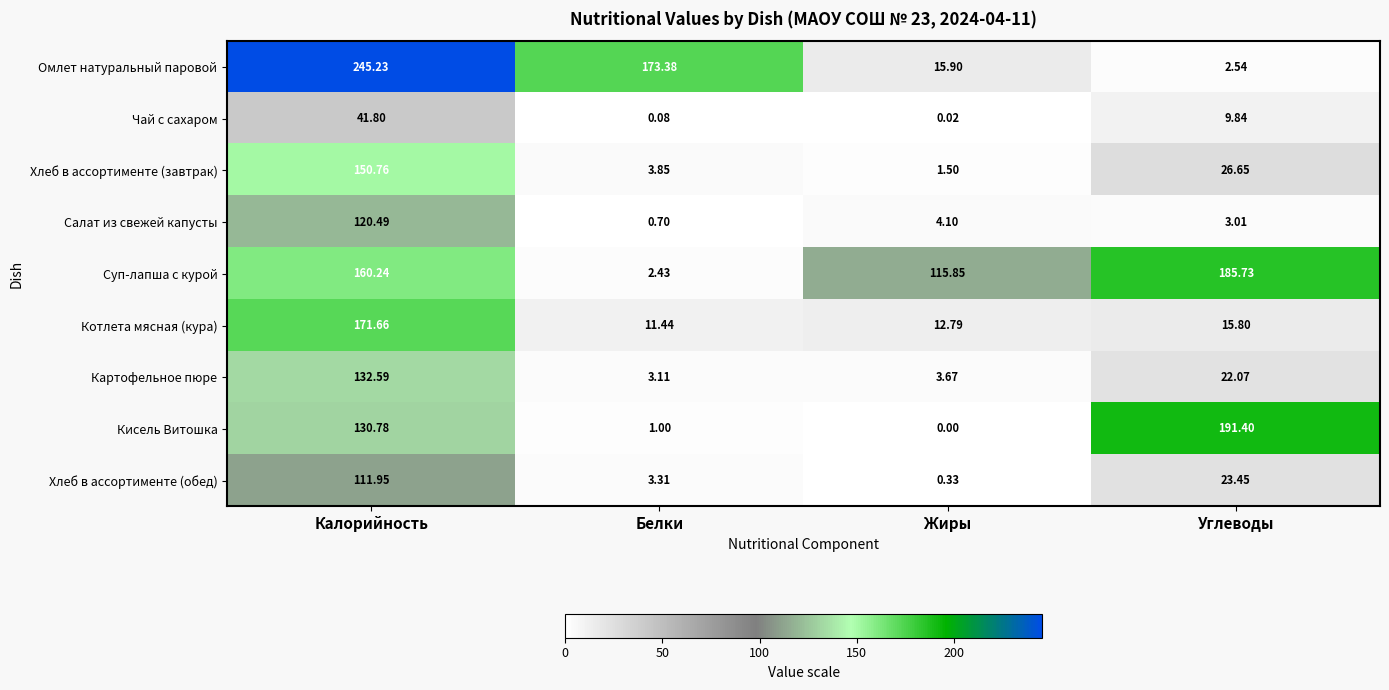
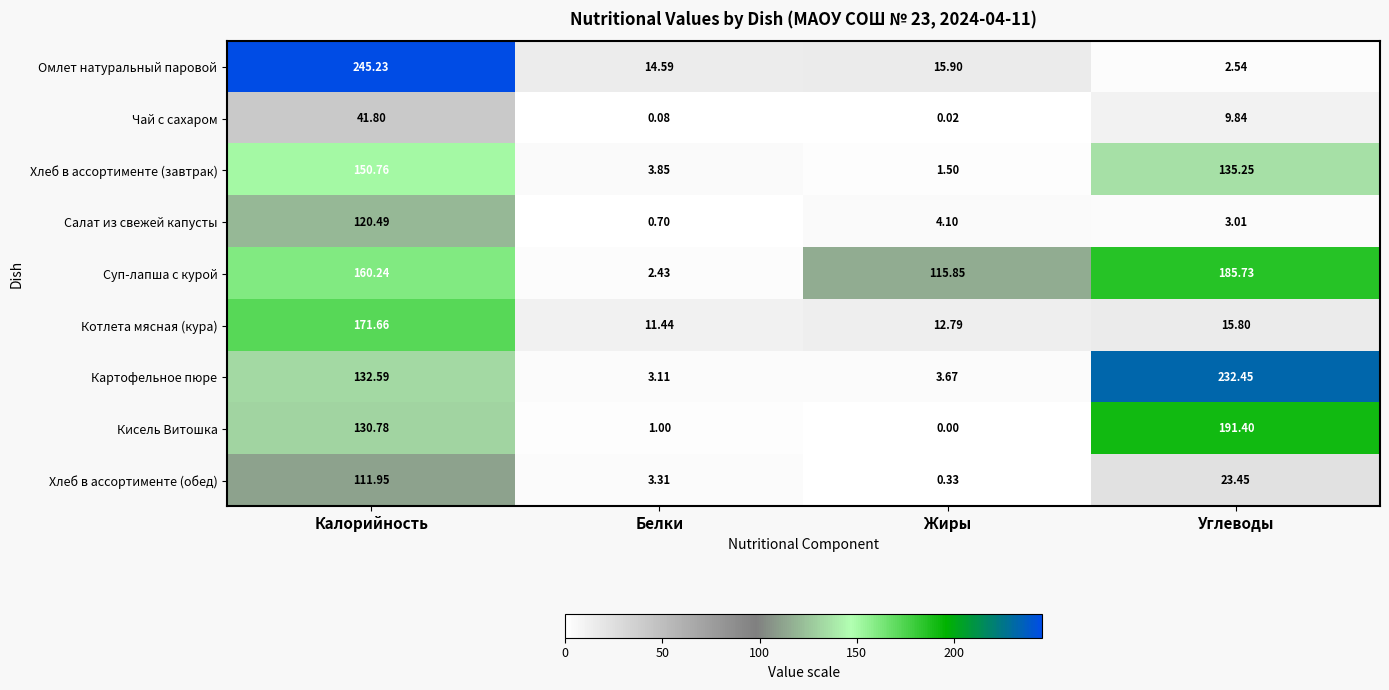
  {
    "Омлет натуральный паровой": {
      "Калорийность": 245.23,
-     "Белки": 173.38,
+     "Белки": 14.59,
      "Жиры": 15.90,
      "Углеводы": 2.54
    },
    "Чай с сахаром": {
      "Калорийность": 41.80,
      "Белки": 0.08,
      "Жиры": 0.02,
      "Углеводы": 9.84
    },
    "Хлеб в ассортименте (завтрак)": {
      "Калорийность": 150.76,
      "Белки": 3.85,
      "Жиры": 1.50,
-     "Углеводы": 26.65
+     "Углеводы": 135.25
    },
    "Салат из свежей капусты": {
      "Калорийность": 120.49,
      "Белки": 0.70,
      "Жиры": 4.10,
      "Углеводы": 3.01
    },
    "Суп-лапша с курой": {
      "Калорийность": 160.24,
      "Белки": 2.43,
      "Жиры": 115.85,
      "Углеводы": 185.73
    },
    "Котлета мясная (кура)": {
      "Калорийность": 171.66,
      "Белки": 11.44,
      "Жиры": 12.79,
      "Углеводы": 15.80
    },
    "Картофельное пюре": {
      "Калорийность": 132.59,
      "Белки": 3.11,
      "Жиры": 3.67,
-     "Углеводы": 22.07
+     "Углеводы": 232.45
    },
    "Кисель Витошка": {
      "Калорийность": 130.78,
      "Белки": 1.00,
      "Жиры": 0.00,
      "Углеводы": 191.40
    },
    "Хлеб в ассортименте (обед)": {
      "Калорийность": 111.95,
      "Белки": 3.31,
      "Жиры": 0.33,
      "Углеводы": 23.45
    }
  }
